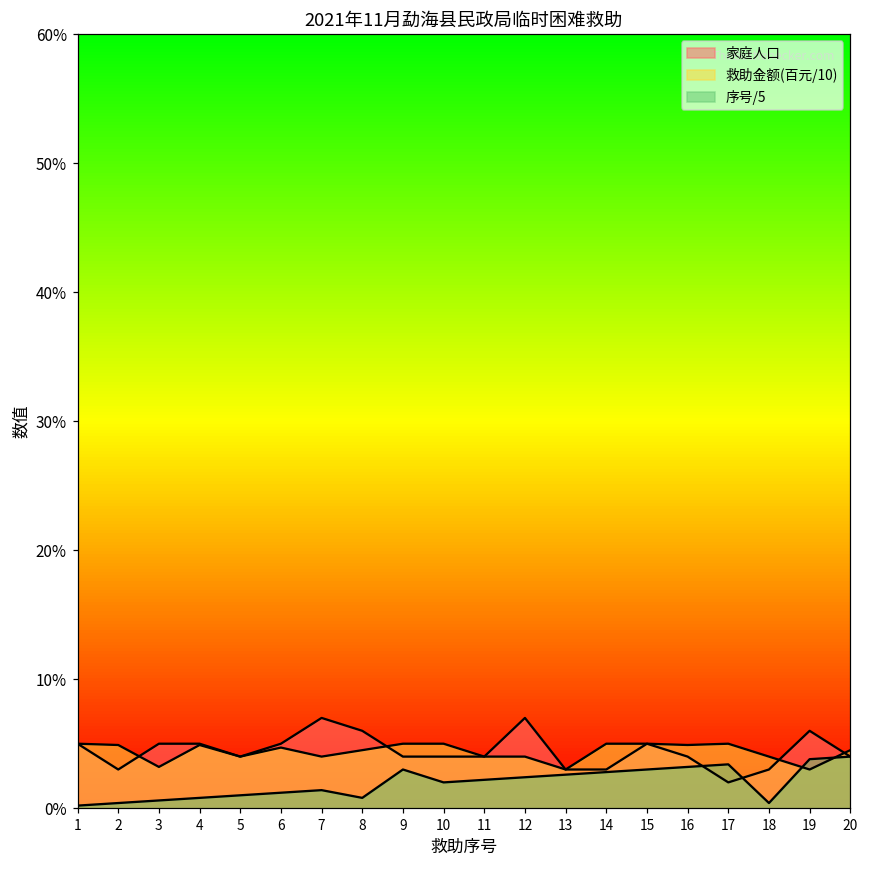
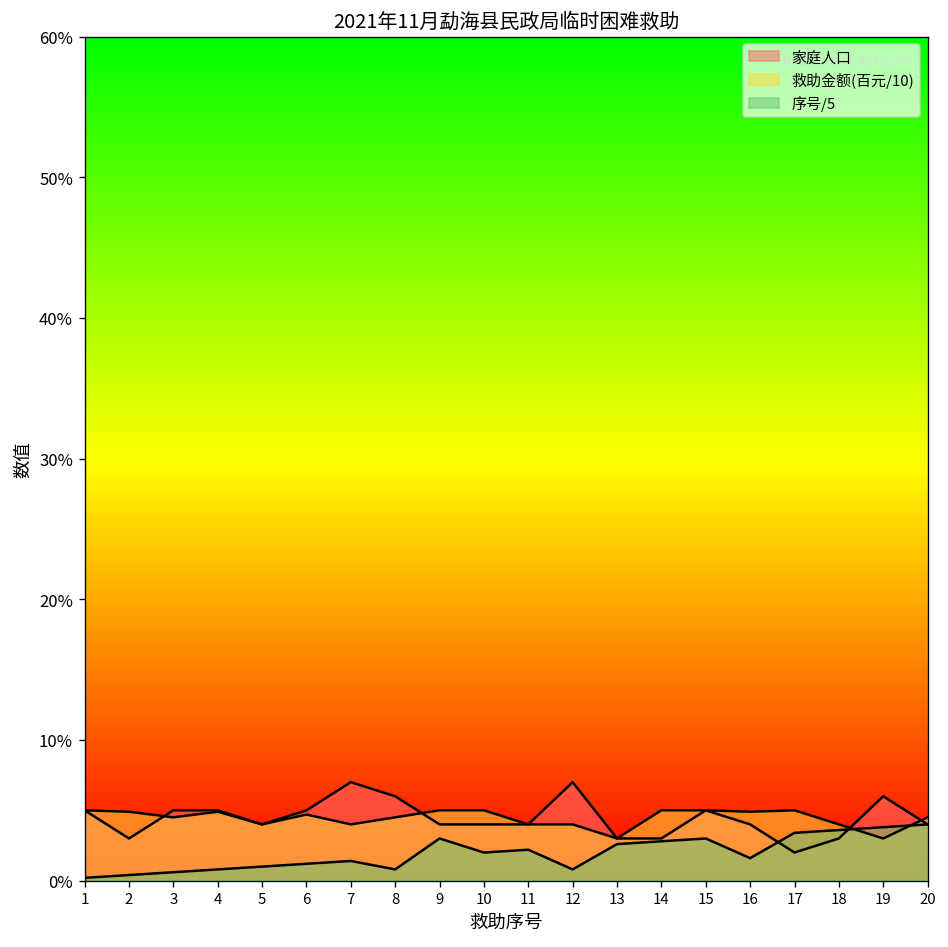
  {
    "家庭人口": {
      "2": "3.0%",
      "3": "5.0%",
      "6": "5.0%",
      "7": "7.0%",
      "8": "6.0%",
      "9": "4.0%",
      "10": "4.0%",
      "12": "7.0%",
      "16": "4.0%",
      "17": "2.0%",
      "18": "3.0%",
      "19": "6.0%"
    },
    "救助金额(百元/10)": {
      "2": "4.9%",
-     "3": "3.2%",
+     "3": "4.5%",
      "6": "4.7%",
      "7": "4.0%",
      "8": "4.5%",
      "9": "5.0%",
      "10": "5.0%",
      "12": "4.0%",
      "14": "5.0%",
      "16": "4.9%",
      "17": "5.0%",
      "18": "4.0%",
      "19": "3.0%",
      "20": "4.5%"
    },
    "序号/5": {
      "1": "0.2%",
      "2": "0.4%",
      "3": "0.6%",
      "4": "0.8%",
      "5": "1.0%",
      "6": "1.2%",
      "7": "1.4%",
      "8": "0.8%",
      "9": "3.0%",
      "10": "2.0%",
      "11": "2.2%",
-     "12": "2.4%",
+     "12": "0.8%",
      "13": "2.6%",
      "15": "3.0%",
-     "16": "3.2%",
+     "16": "1.6%",
      "17": "3.4%",
-     "18": "0.4%",
+     "18": "3.6%",
      "19": "3.8%"
    }
  }
